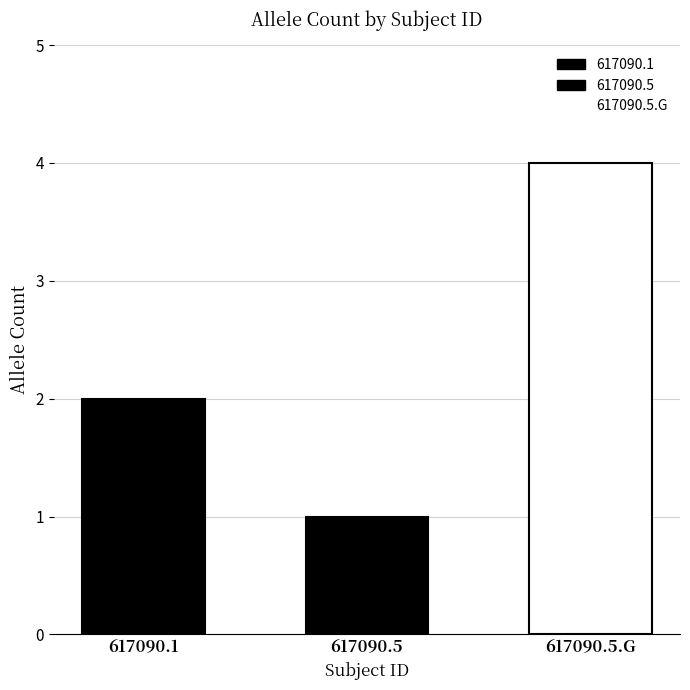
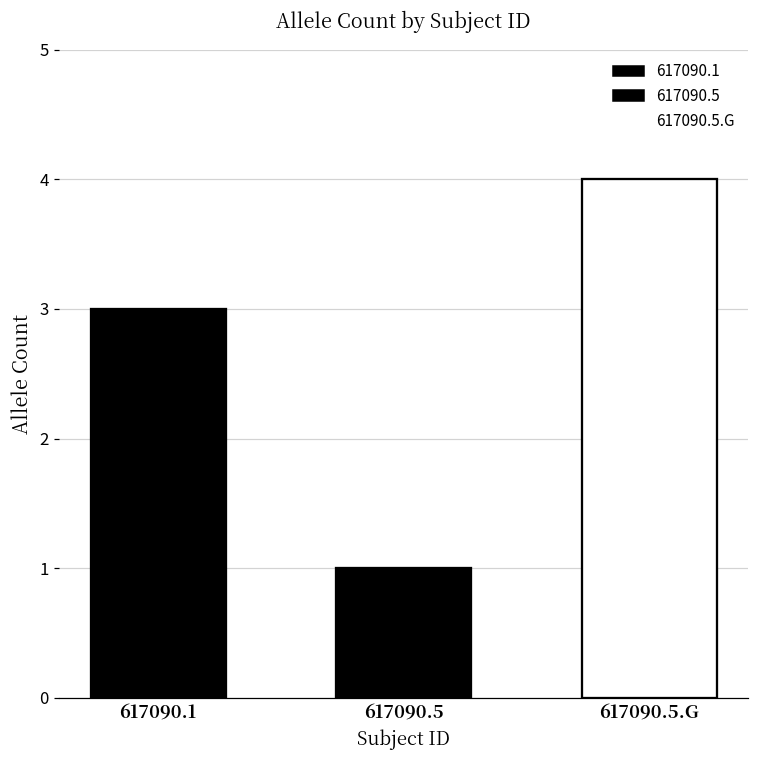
  {
-   "617090.1": 2,
+   "617090.1": 3,
    "617090.5": 1,
    "617090.5.G": 4
  }
